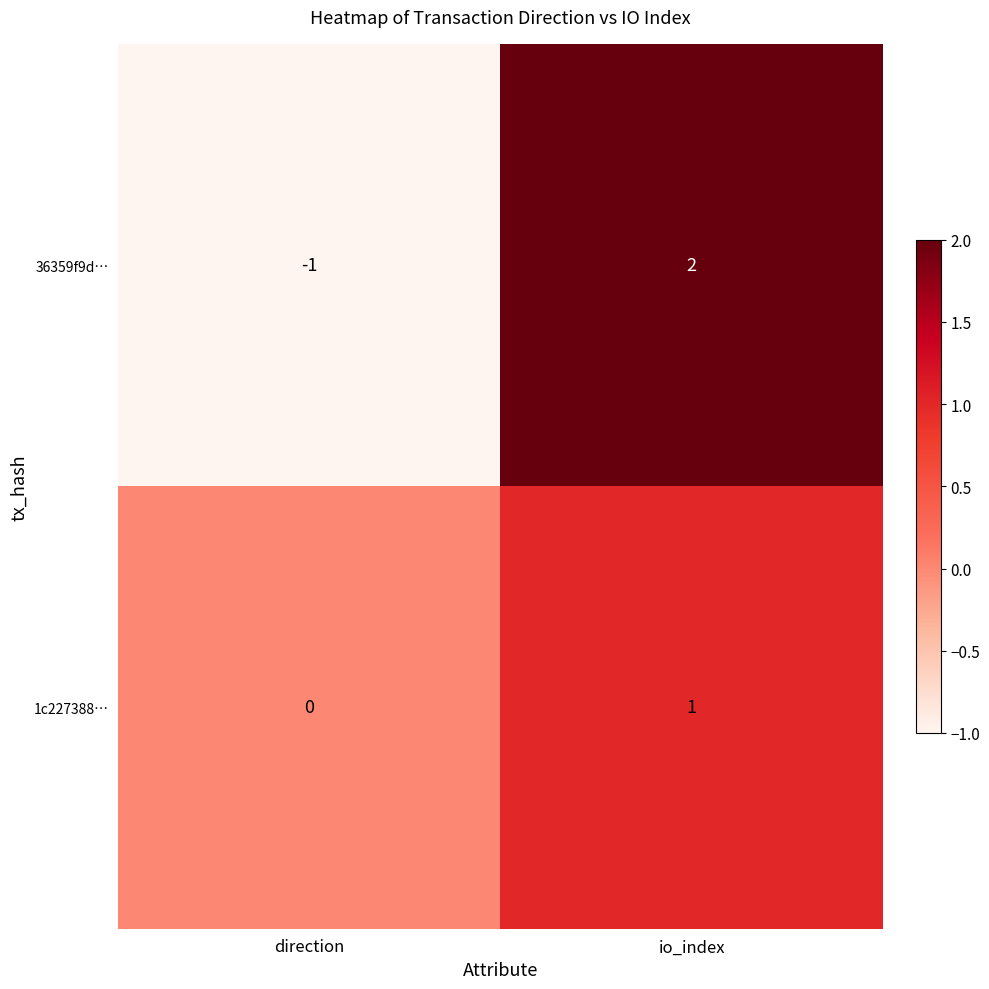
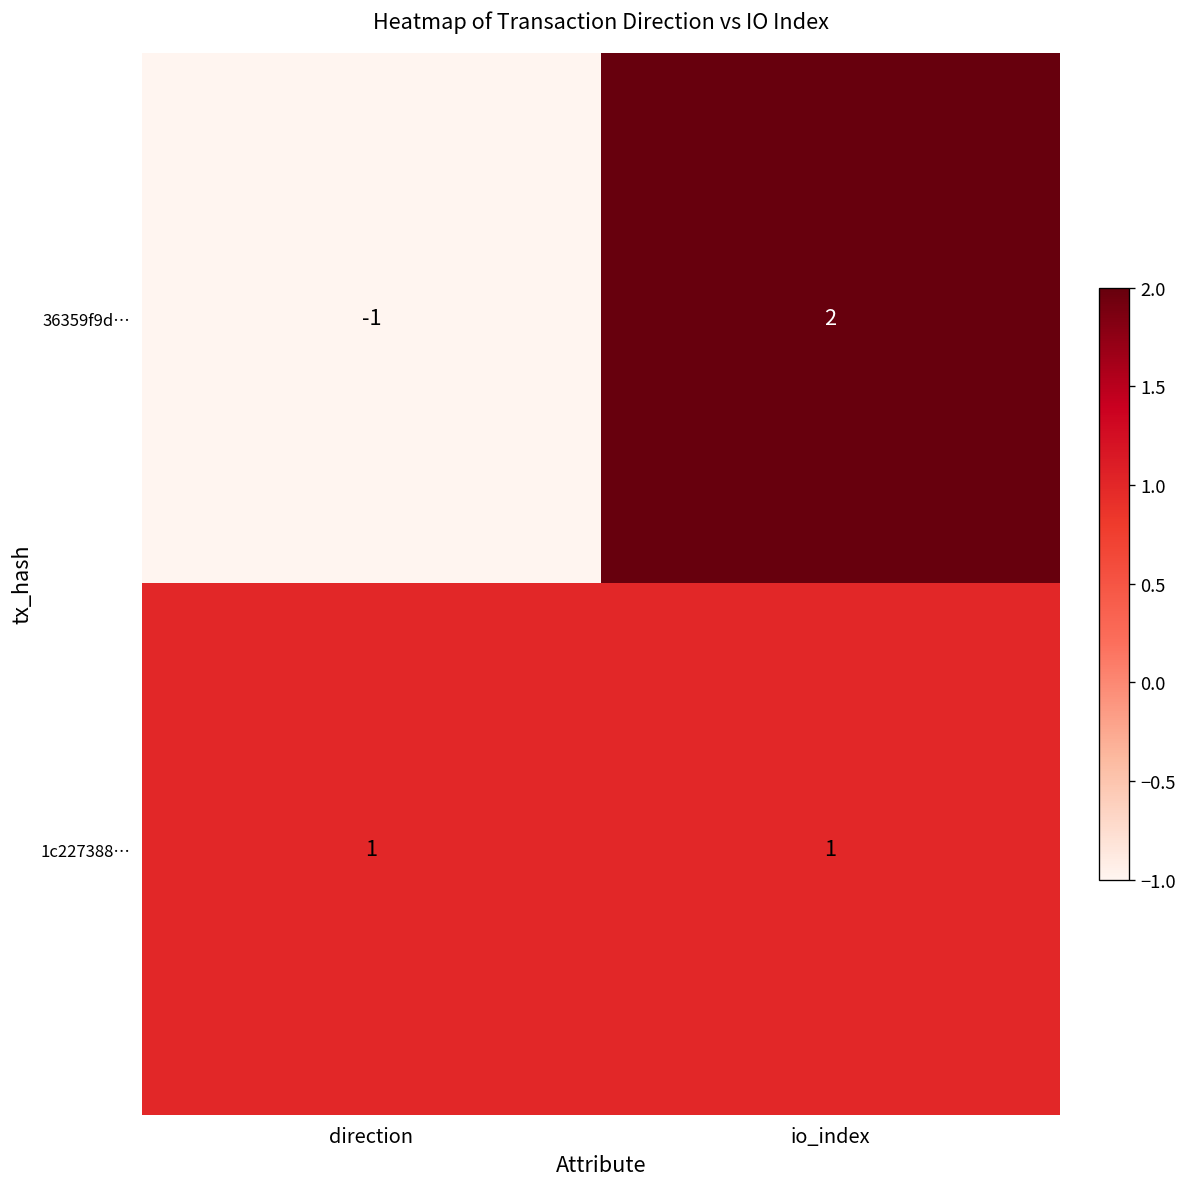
  {
    "36359f9d…": {
      "direction": -1,
      "io_index": 2
    },
    "1c227388…": {
-     "direction": 0,
+     "direction": 1,
      "io_index": 1
    }
  }
